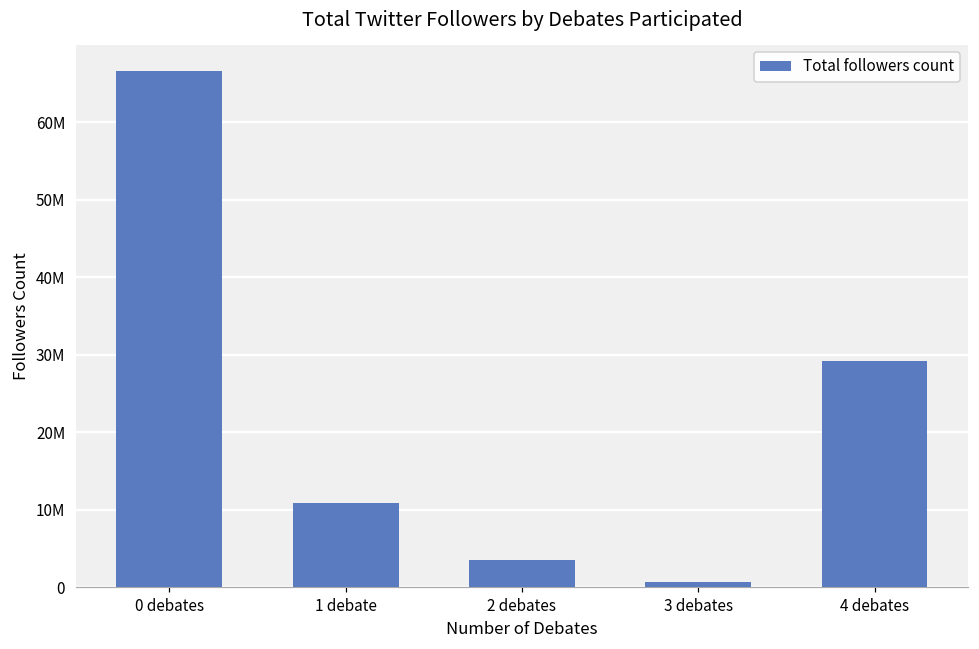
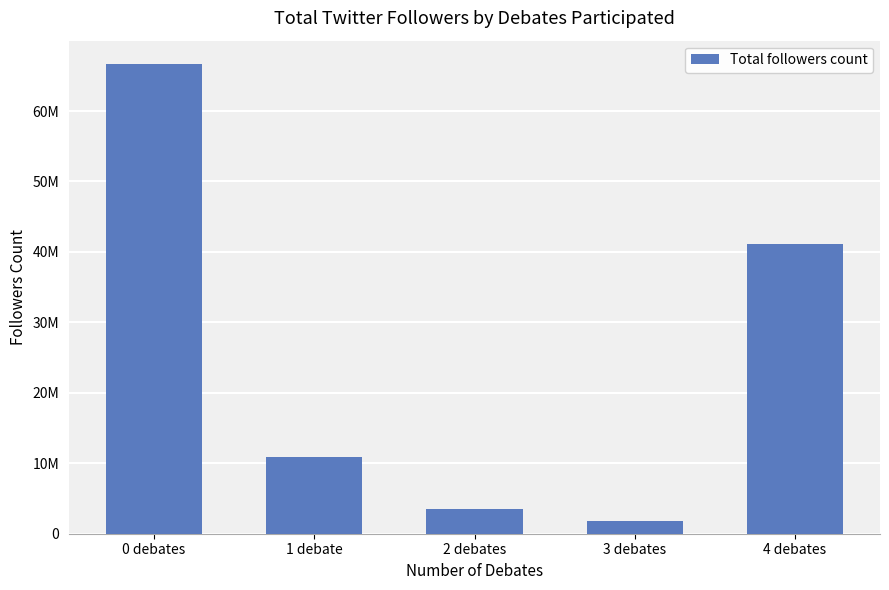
  {
    "0 debates": 67000000,
    "1 debate": 11000000,
    "2 debates": 4000000,
-   "3 debates": 1000000,
-   "4 debates": 29000000
+   "3 debates": 2000000,
+   "4 debates": 41000000
  }
